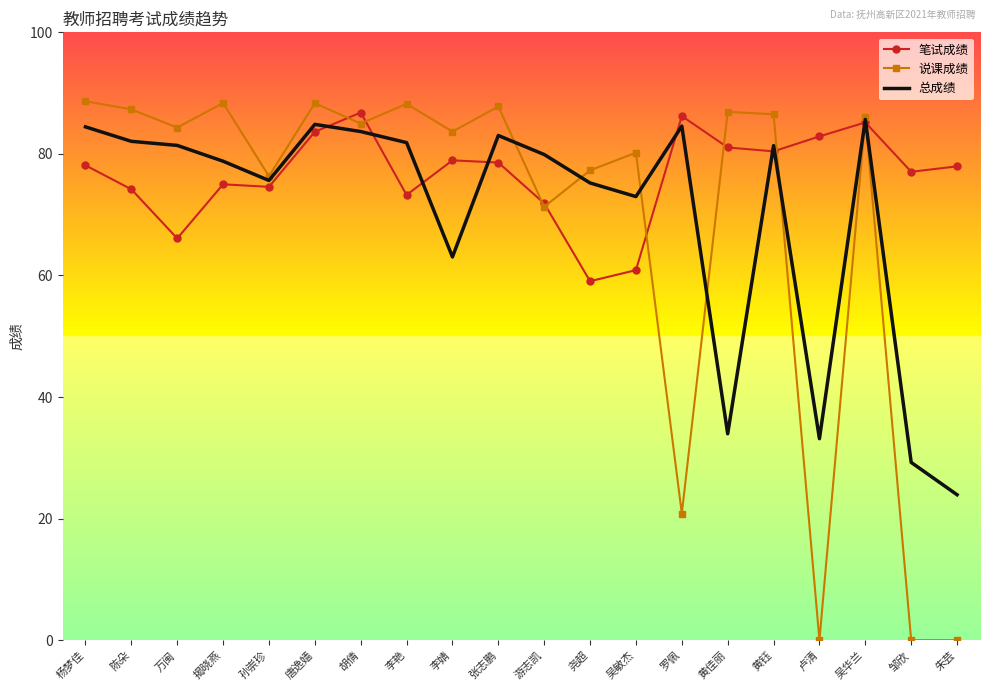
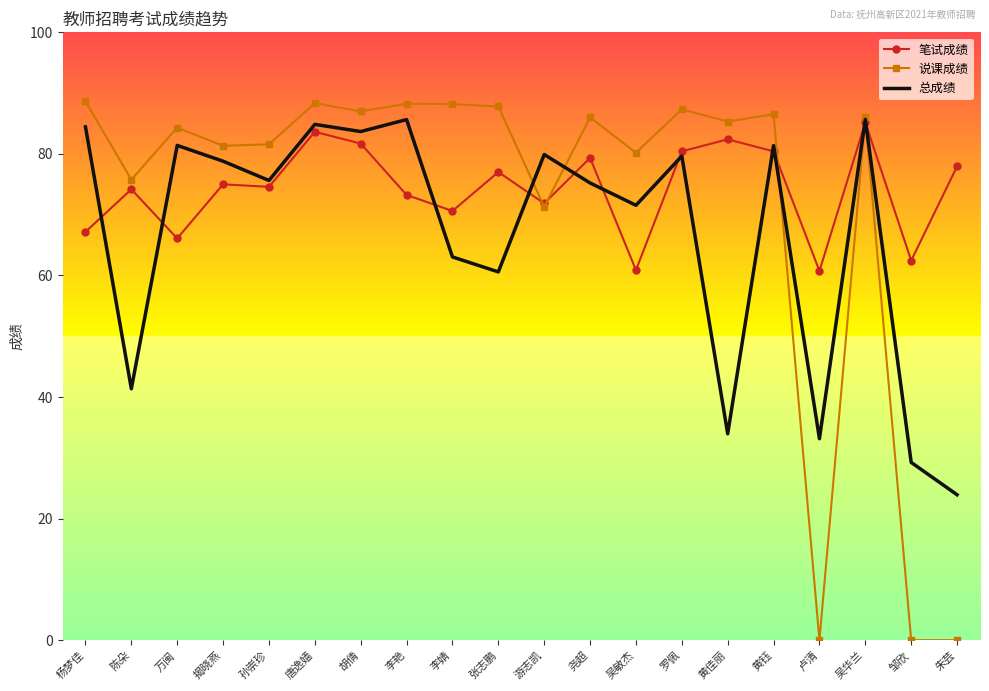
  {
    "笔试成绩": {
-     "杨梦佳": 78,
+     "杨梦佳": 67,
      "陈朵": 74,
      "万闽": 66,
      "揭晓燕": 75,
      "孙崇珍": 75,
      "唐逸嫱": 84,
-     "胡倩": 87,
+     "胡倩": 82,
      "李艳": 73,
-     "李婧": 79,
-     "张志鹏": 79,
+     "李婧": 71,
+     "张志鹏": 77,
      "游志凯": 72,
-     "尧超": 59,
+     "尧超": 79,
      "吴敏杰": 61,
-     "罗佩": 86,
-     "黄佳丽": 81,
+     "罗佩": 80,
+     "黄佳丽": 82,
      "黄钰": 80,
-     "卢清": 83,
+     "卢清": 61,
      "吴华兰": 85,
-     "邹欣": 77,
+     "邹欣": 62,
      "朱芸": 78
    },
    "说课成绩": {
      "杨梦佳": 89,
-     "陈朵": 87,
+     "陈朵": 76,
      "万闽": 84,
-     "揭晓燕": 88,
-     "孙崇珍": 76,
+     "揭晓燕": 81,
+     "孙崇珍": 82,
      "唐逸嫱": 88,
-     "胡倩": 85,
+     "胡倩": 87,
      "李艳": 88,
-     "李婧": 84,
+     "李婧": 88,
      "张志鹏": 88,
      "游志凯": 71,
-     "尧超": 77,
+     "尧超": 86,
      "吴敏杰": 80,
-     "罗佩": 21,
-     "黄佳丽": 87,
+     "罗佩": 87,
+     "黄佳丽": 85,
      "黄钰": 87,
      "卢清": 0,
      "邹欣": 0,
      "朱芸": 0
    },
    "总成绩": {
      "杨梦佳": 84,
-     "陈朵": 82,
+     "陈朵": 41,
      "万闽": 81,
      "揭晓燕": 79,
      "孙崇珍": 76,
      "唐逸嫱": 85,
      "胡倩": 84,
-     "李艳": 82,
+     "李艳": 86,
      "李婧": 63,
-     "张志鹏": 83,
+     "张志鹏": 61,
      "游志凯": 80,
      "尧超": 75,
-     "吴敏杰": 73,
-     "罗佩": 85,
+     "吴敏杰": 72,
+     "罗佩": 80,
      "黄佳丽": 34,
      "黄钰": 81,
      "卢清": 33,
      "邹欣": 29,
      "朱芸": 24
    }
  }
